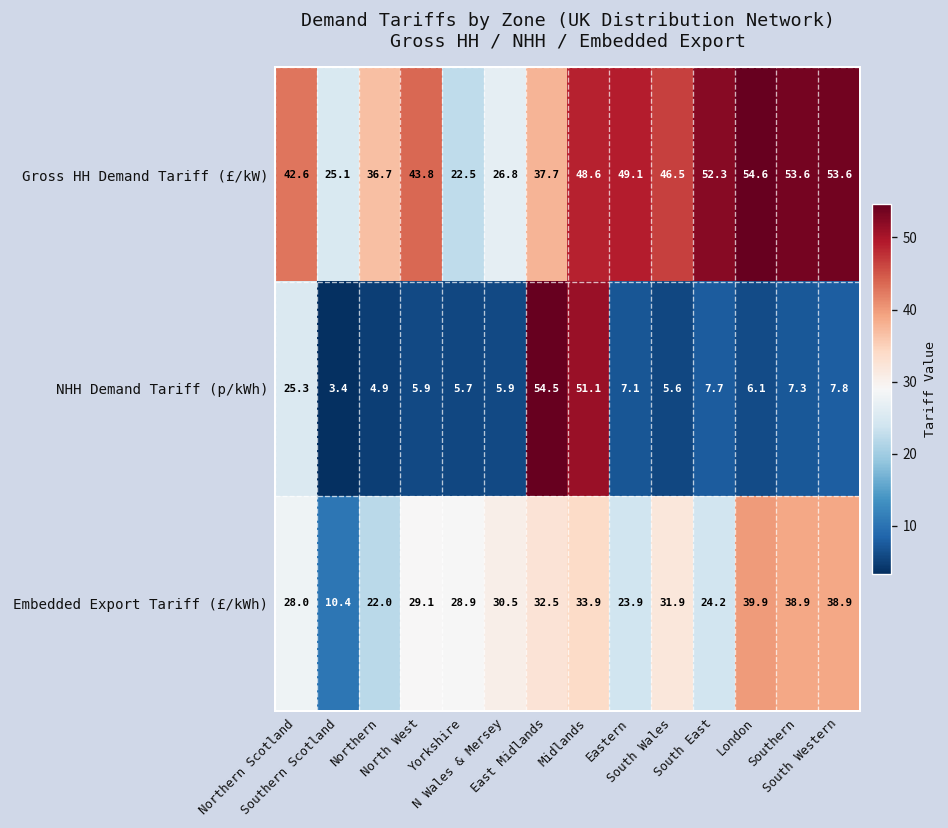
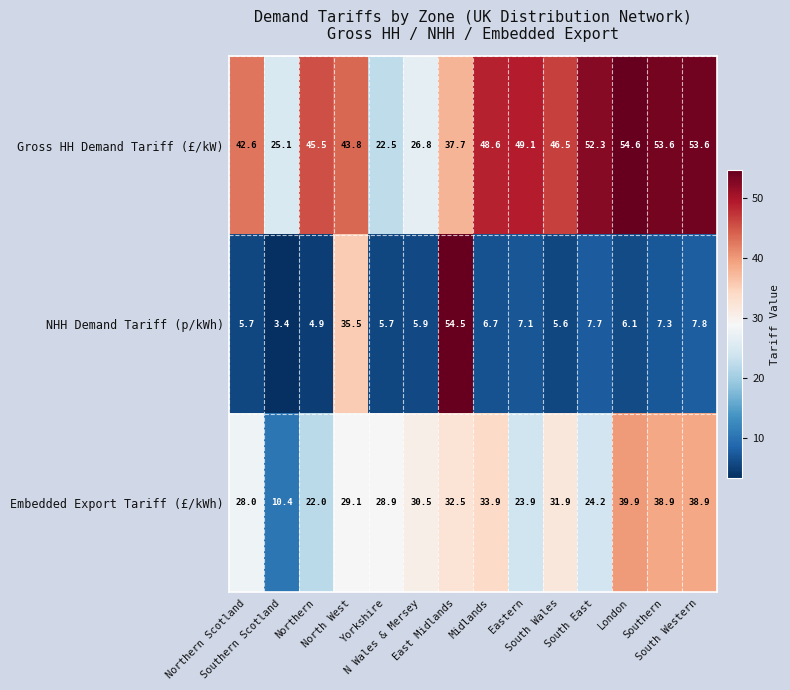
  {
    "Gross HH Demand Tariff (£/kW)": {
      "Northern Scotland": 42.6,
      "Southern Scotland": 25.1,
-     "Northern": 36.7,
+     "Northern": 45.5,
      "North West": 43.8,
      "Yorkshire": 22.5,
      "N Wales & Mersey": 26.8,
      "East Midlands": 37.7,
      "Midlands": 48.6,
      "Eastern": 49.1,
      "South Wales": 46.5,
      "South East": 52.3,
      "London": 54.6,
      "Southern": 53.6,
      "South Western": 53.6
    },
    "NHH Demand Tariff (p/kWh)": {
-     "Northern Scotland": 25.3,
+     "Northern Scotland": 5.7,
      "Southern Scotland": 3.4,
      "Northern": 4.9,
-     "North West": 5.9,
+     "North West": 35.5,
      "Yorkshire": 5.7,
      "N Wales & Mersey": 5.9,
      "East Midlands": 54.5,
-     "Midlands": 51.1,
+     "Midlands": 6.7,
      "Eastern": 7.1,
      "South Wales": 5.6,
      "South East": 7.7,
      "London": 6.1,
      "Southern": 7.3,
      "South Western": 7.8
    },
    "Embedded Export Tariff (£/kWh)": {
      "Northern Scotland": 28.0,
      "Southern Scotland": 10.4,
      "Northern": 22.0,
      "North West": 29.1,
      "Yorkshire": 28.9,
      "N Wales & Mersey": 30.5,
      "East Midlands": 32.5,
      "Midlands": 33.9,
      "Eastern": 23.9,
      "South Wales": 31.9,
      "South East": 24.2,
      "London": 39.9,
      "Southern": 38.9,
      "South Western": 38.9
    }
  }
